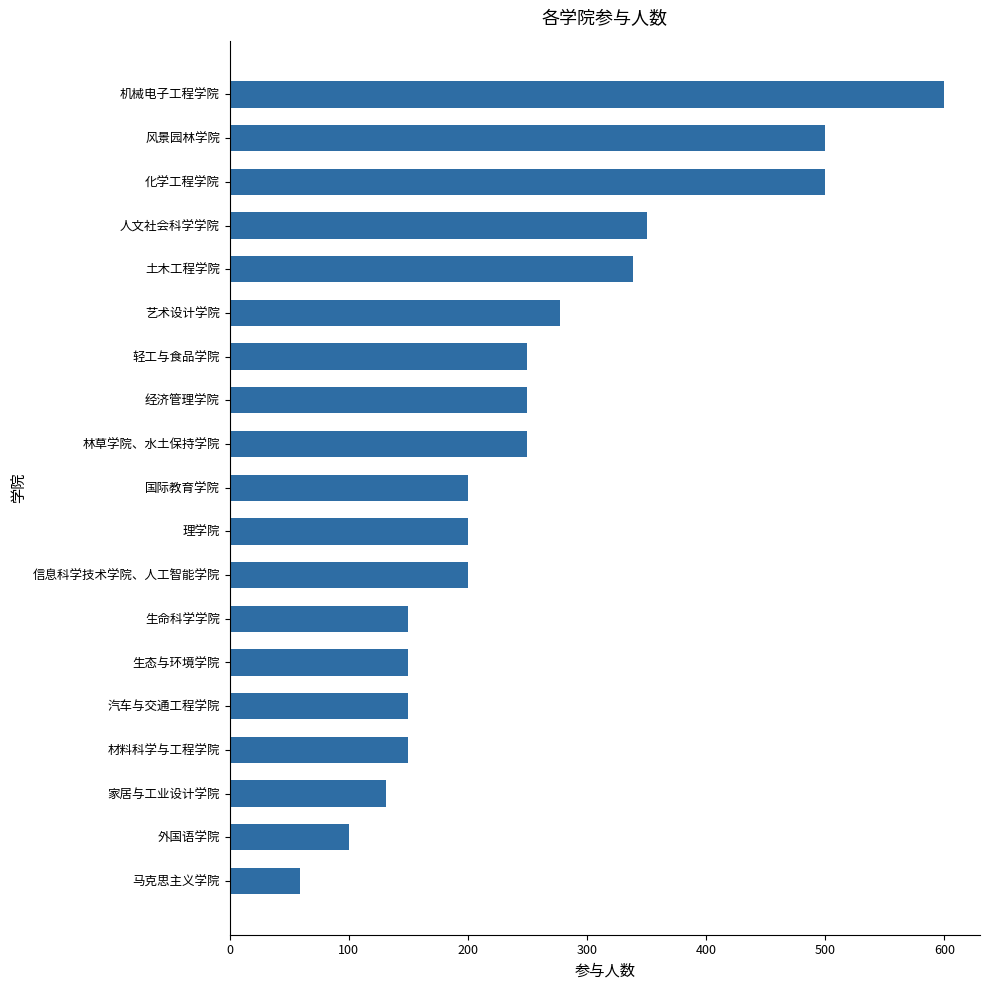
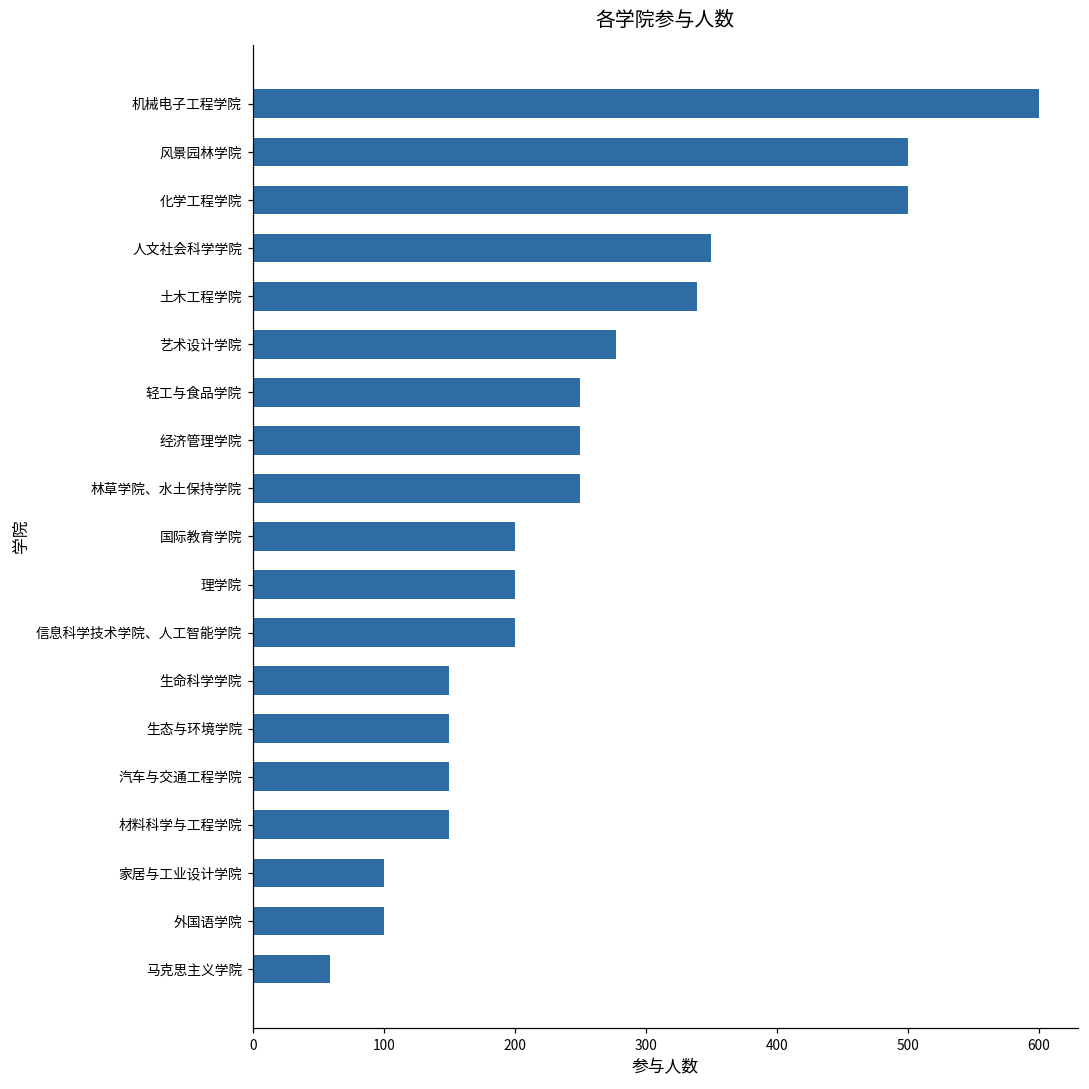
  {
    "机械电子工程学院": 600,
    "风景园林学院": 500,
    "化学工程学院": 500,
    "人文社会科学学院": 350,
    "土木工程学院": 339,
    "艺术设计学院": 277,
    "轻工与食品学院": 250,
    "经济管理学院": 250,
    "林草学院、水土保持学院": 250,
    "国际教育学院": 200,
    "理学院": 200,
    "信息科学技术学院、人工智能学院": 200,
    "生命科学学院": 150,
    "生态与环境学院": 150,
    "汽车与交通工程学院": 150,
    "材料科学与工程学院": 150,
-   "家居与工业设计学院": 131,
+   "家居与工业设计学院": 100,
    "外国语学院": 100,
    "马克思主义学院": 59
  }
